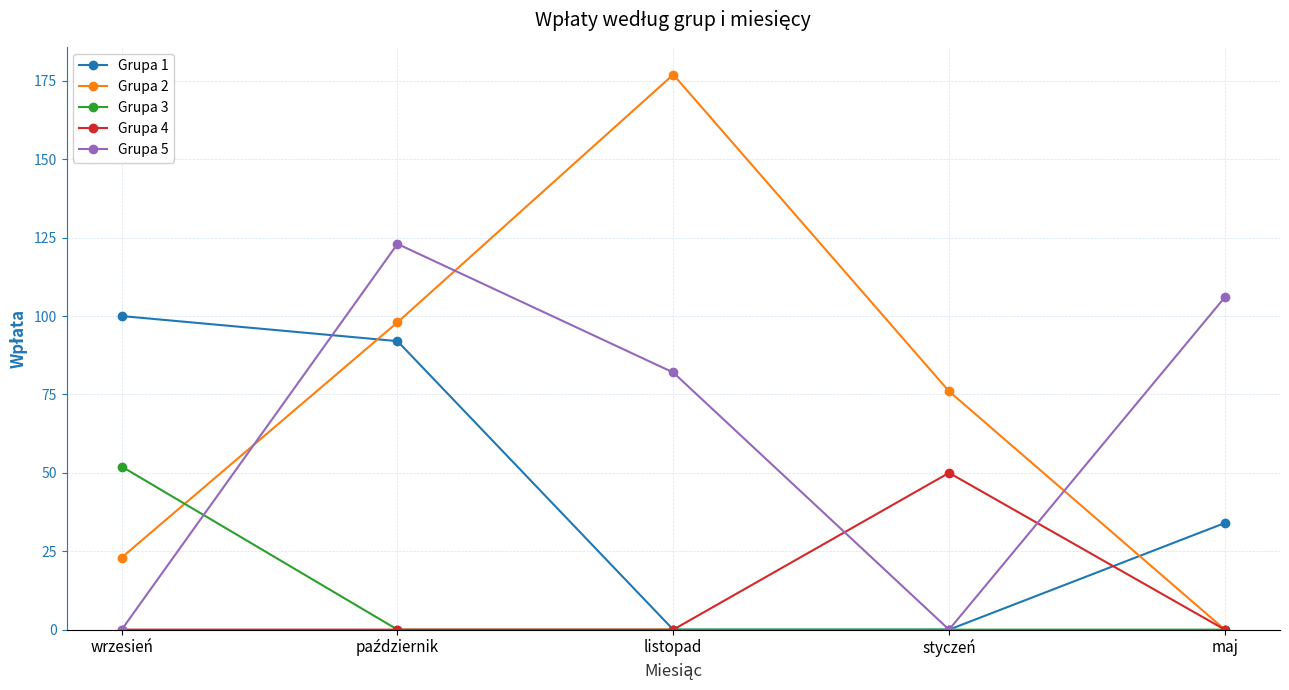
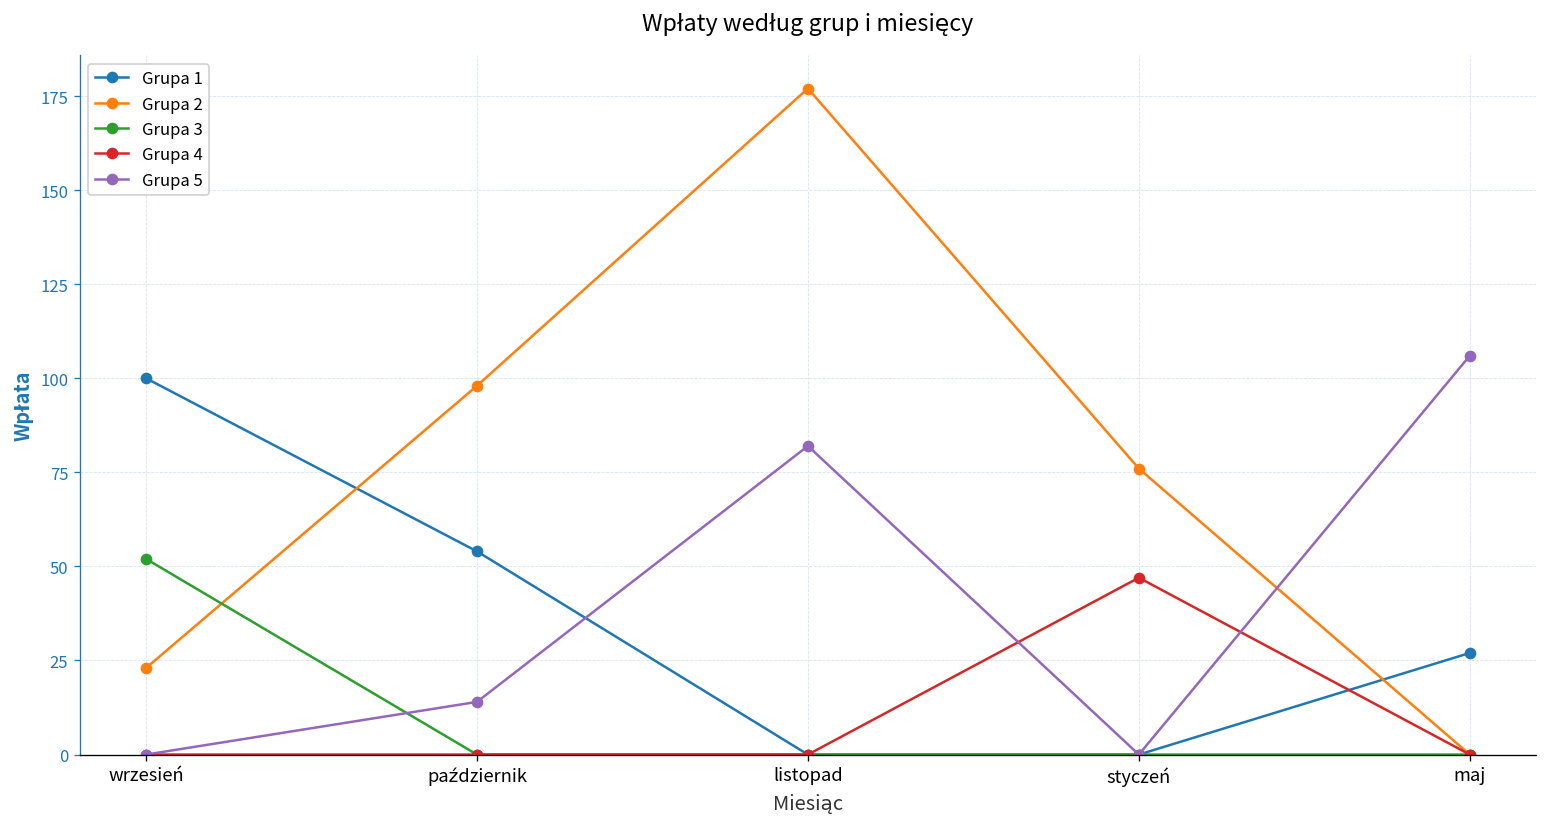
  {
    "Grupa 1": {
      "wrzesień": 100,
-     "październik": 92,
-     "maj": 34
+     "październik": 54,
+     "maj": 27
    },
    "Grupa 2": {
      "wrzesień": 23,
      "październik": 98,
      "listopad": 177,
      "styczeń": 76
    },
    "Grupa 3": {
      "wrzesień": 52
    },
    "Grupa 4": {
-     "styczeń": 50
+     "styczeń": 47
    },
    "Grupa 5": {
-     "październik": 123,
+     "październik": 14,
      "listopad": 82,
      "maj": 106
    }
  }
